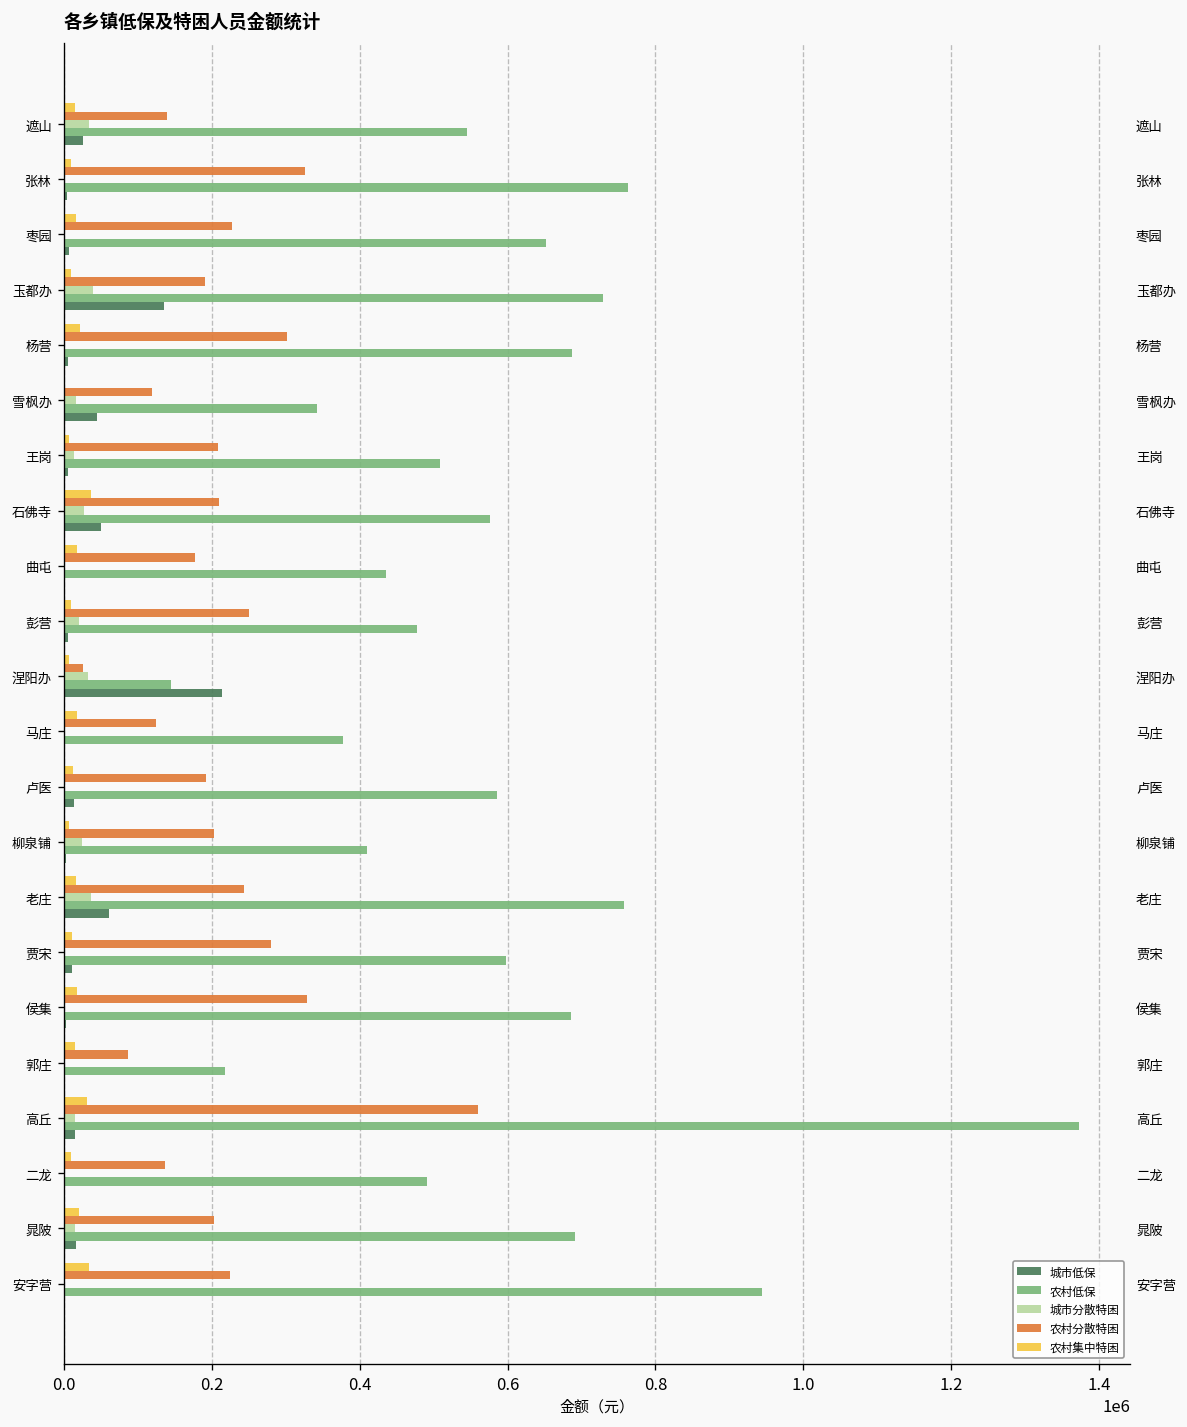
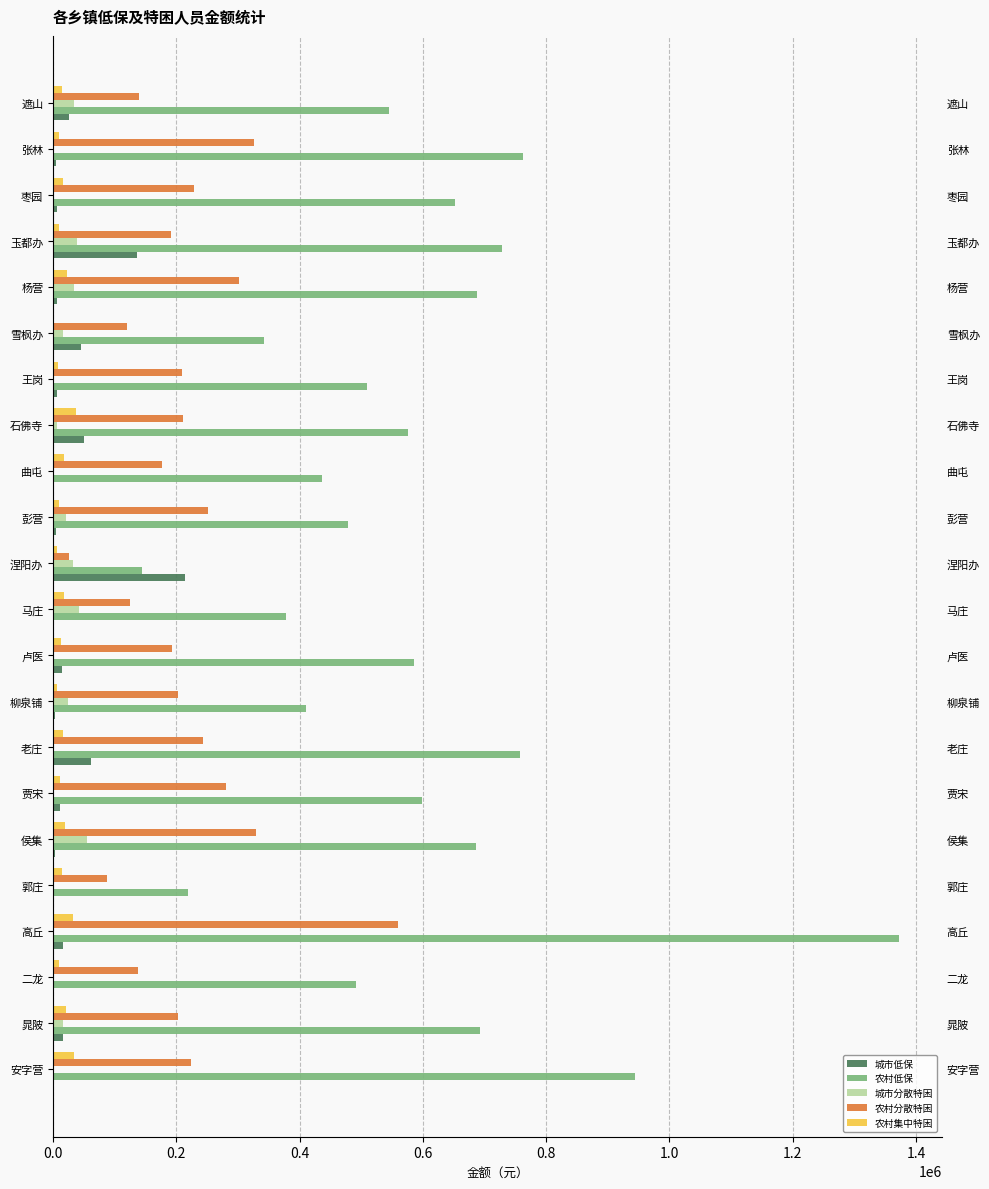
  {
    "城市分散特困": {
      "遮山": 30000,
      "玉都办": 40000,
-     "杨营": 0,
+     "杨营": 30000,
      "雪枫办": 20000,
-     "王岗": 10000,
-     "石佛寺": 30000,
+     "王岗": 0,
+     "石佛寺": 10000,
      "彭营": 20000,
      "涅阳办": 30000,
-     "马庄": 0,
+     "马庄": 40000,
      "卢医": 0,
      "柳泉铺": 20000,
-     "老庄": 40000,
-     "侯集": 0,
+     "老庄": 0,
+     "侯集": 60000,
      "郭庄": 0,
-     "高丘": 20000,
+     "高丘": 0,
      "二龙": 0,
      "晁陂": 20000,
      "安字营": 0
    }
  }
